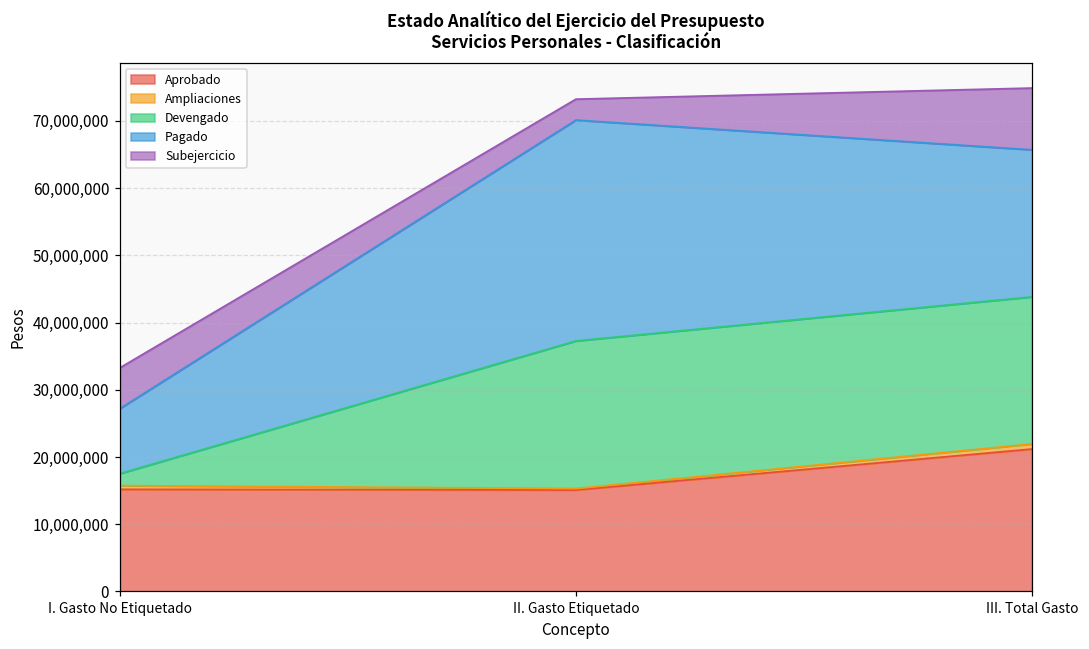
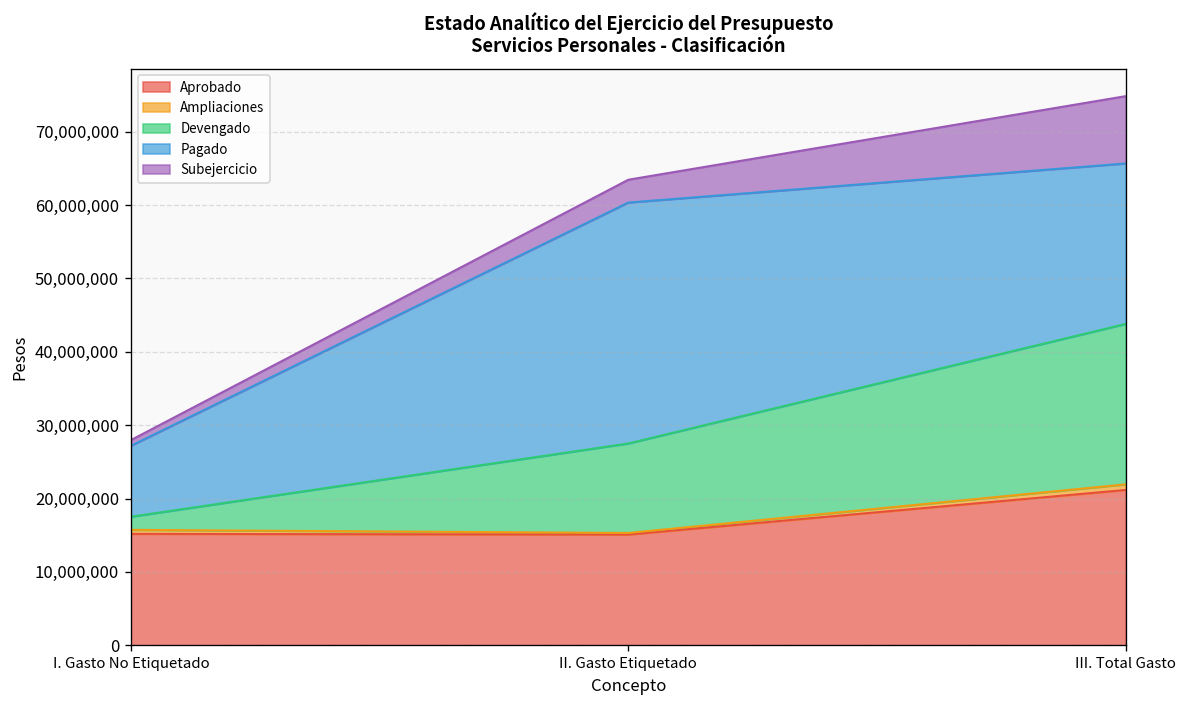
  {
    "Aprobado": {
      "I. Gasto No Etiquetado": "15,000,000",
      "III. Total Gasto": "21,000,000"
    },
    "Ampliaciones": {
      "I. Gasto No Etiquetado": "1,000,000",
      "III. Total Gasto": "1,000,000"
    },
    "Devengado": {
      "I. Gasto No Etiquetado": "2,000,000",
-     "II. Gasto Etiquetado": "22,000,000",
+     "II. Gasto Etiquetado": "12,000,000",
      "III. Total Gasto": "22,000,000"
    },
    "Pagado": {
      "I. Gasto No Etiquetado": "10,000,000",
      "II. Gasto Etiquetado": "33,000,000",
      "III. Total Gasto": "22,000,000"
    },
    "Subejercicio": {
-     "I. Gasto No Etiquetado": "6,000,000",
+     "I. Gasto No Etiquetado": "1,000,000",
      "II. Gasto Etiquetado": "3,000,000",
      "III. Total Gasto": "9,000,000"
    }
  }
